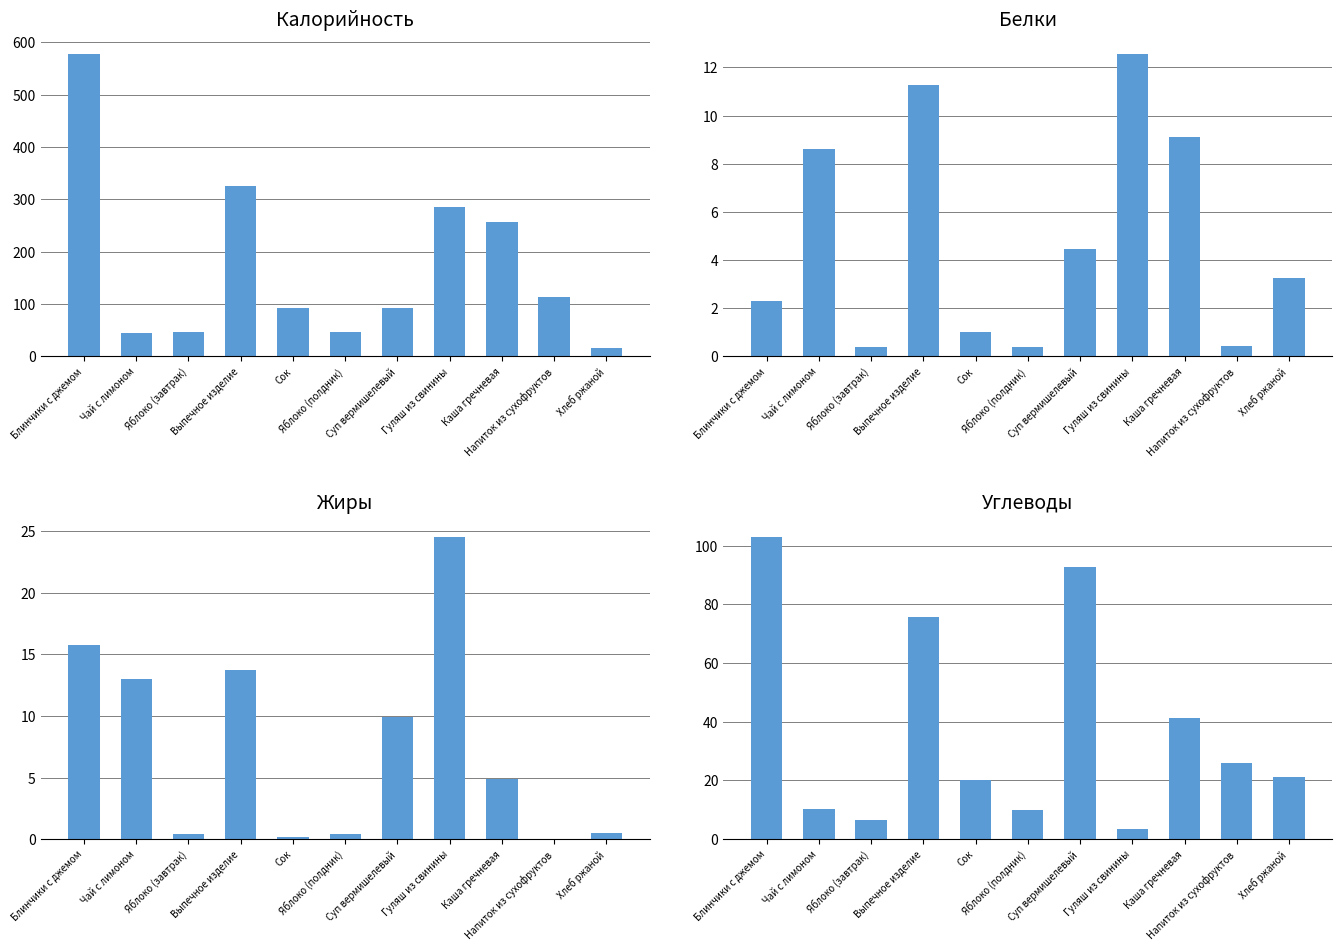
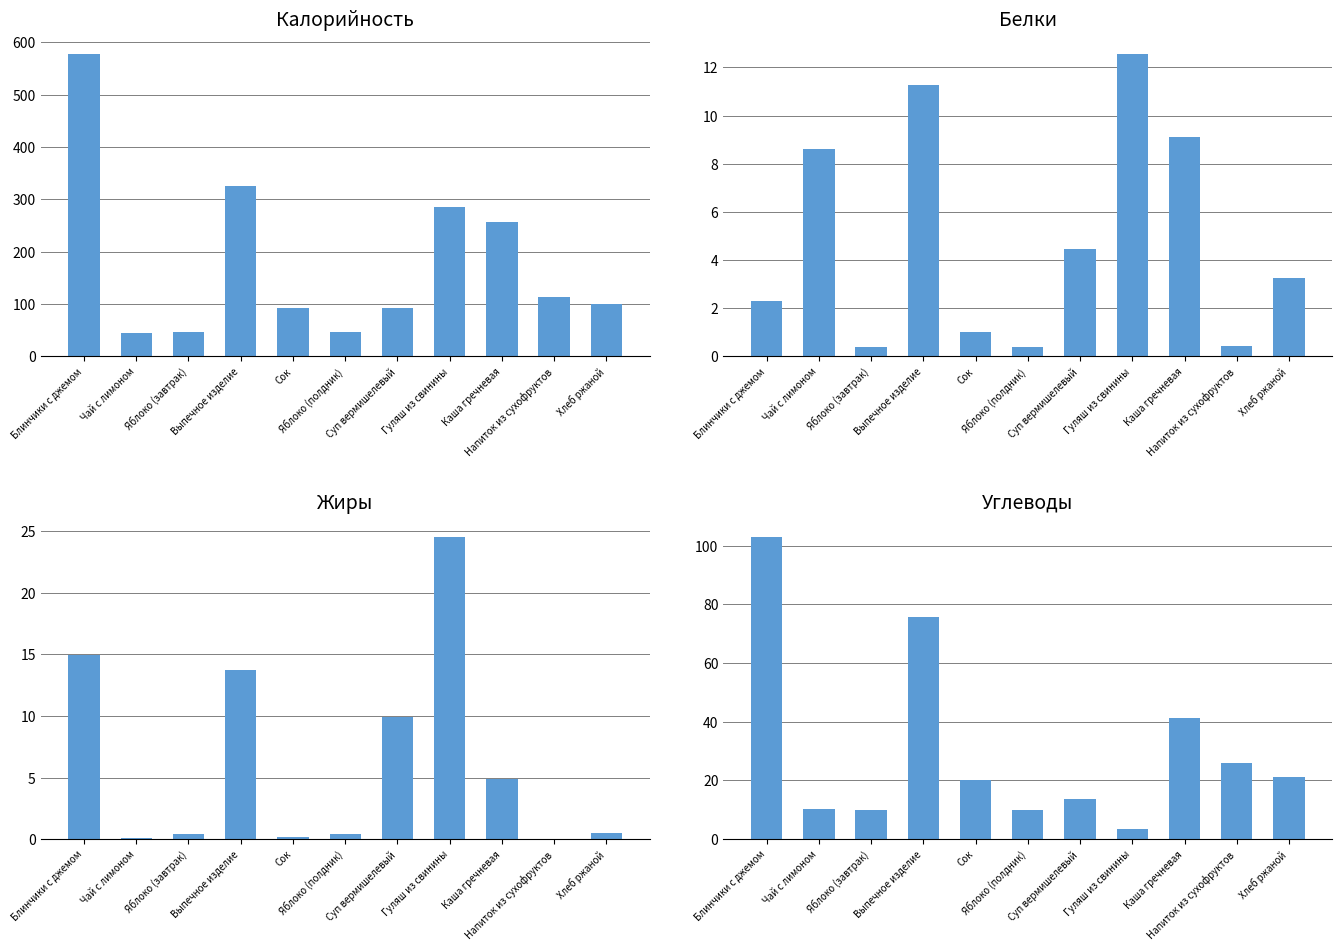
  {
    "Калорийность": {
      "Блинчики с джемом": 580,
      "Чай с лимоном": 40,
      "Яблоко (завтрак)": 50,
      "Выпечное изделие": 330,
      "Сок": 90,
      "Яблоко (полдник)": 50,
      "Суп вермишелевый": 90,
      "Гуляш из свинины": 290,
      "Каша гречневая": 260,
      "Напиток из сухофруктов": 110,
-     "Хлеб ржаной": 20
+     "Хлеб ржаной": 100
    },
    "Белки": {
      "Блинчики с джемом": 2.3,
      "Чай с лимоном": 8.6,
      "Яблоко (завтрак)": 0.4,
      "Выпечное изделие": 11.3,
      "Сок": 1.0,
      "Яблоко (полдник)": 0.4,
      "Суп вермишелевый": 4.5,
      "Гуляш из свинины": 12.5,
      "Каша гречневая": 9.1,
      "Напиток из сухофруктов": 0.4,
      "Хлеб ржаной": 3.3
    },
    "Жиры": {
-     "Блинчики с джемом": 15.8,
-     "Чай с лимоном": 13.0,
+     "Блинчики с джемом": 15.0,
+     "Чай с лимоном": 0.1,
      "Яблоко (завтрак)": 0.4,
      "Выпечное изделие": 13.8,
      "Яблоко (полдник)": 0.4,
      "Суп вермишелевый": 9.9,
      "Гуляш из свинины": 24.5,
      "Каша гречневая": 4.9,
      "Хлеб ржаной": 0.5
    },
    "Углеводы": {
      "Блинчики с джемом": 103,
      "Чай с лимоном": 10,
-     "Яблоко (завтрак)": 7,
+     "Яблоко (завтрак)": 10,
      "Выпечное изделие": 76,
      "Сок": 20,
      "Яблоко (полдник)": 10,
-     "Суп вермишелевый": 93,
+     "Суп вермишелевый": 14,
      "Гуляш из свинины": 4,
      "Каша гречневая": 41,
      "Напиток из сухофруктов": 26,
      "Хлеб ржаной": 21
    }
  }
